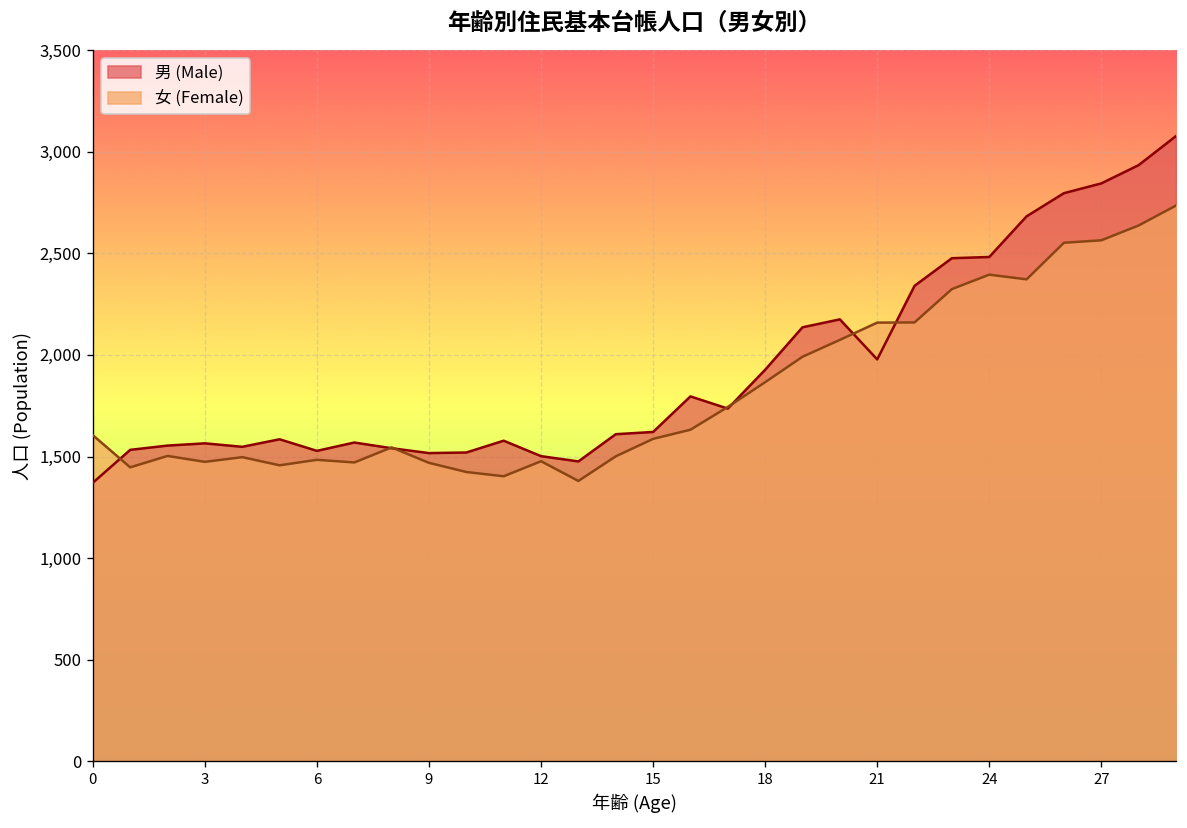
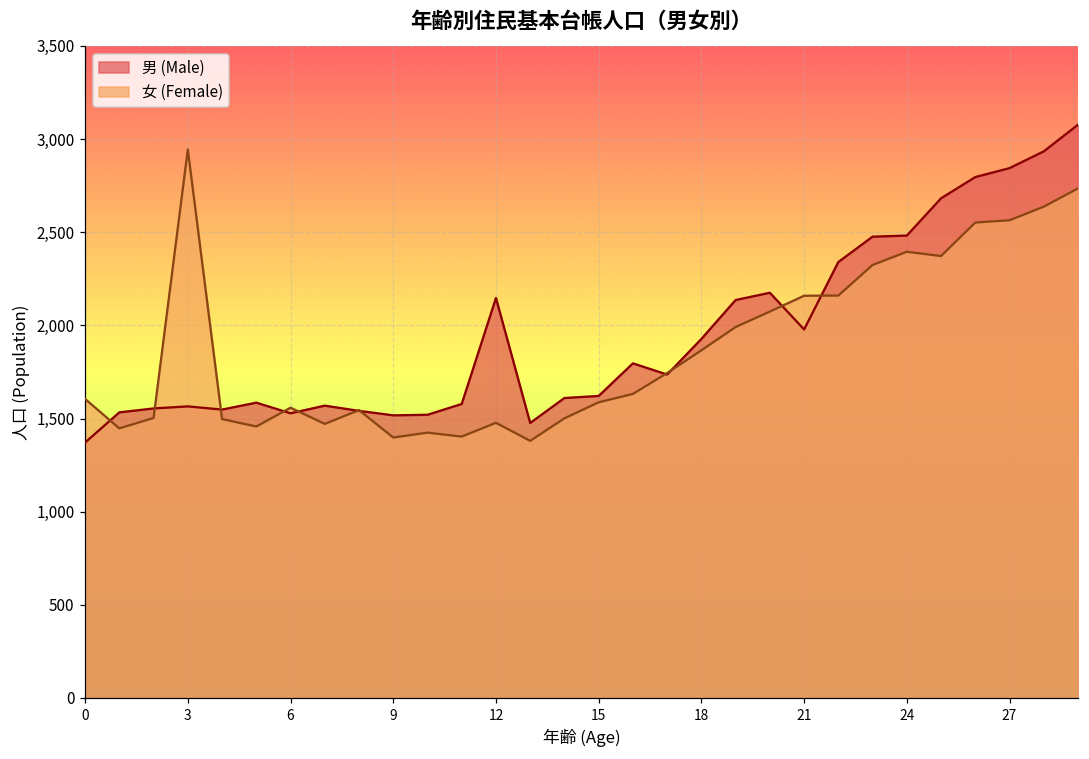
  {
    "男 (Male)": {
      "0": "1,370",
      "3": "1,570",
      "6": "1,530",
      "9": "1,520",
-     "12": "1,500",
+     "12": "2,150",
      "15": "1,620",
      "18": "1,930",
      "21": "1,980",
      "24": "2,480",
      "27": "2,840"
    },
    "女 (Female)": {
      "0": "1,610",
-     "3": "1,470",
-     "6": "1,480",
-     "9": "1,470",
+     "3": "2,940",
+     "6": "1,560",
+     "9": "1,400",
      "12": "1,480",
      "15": "1,590",
      "18": "1,870",
      "21": "2,160",
      "24": "2,400",
      "27": "2,560"
    }
  }
